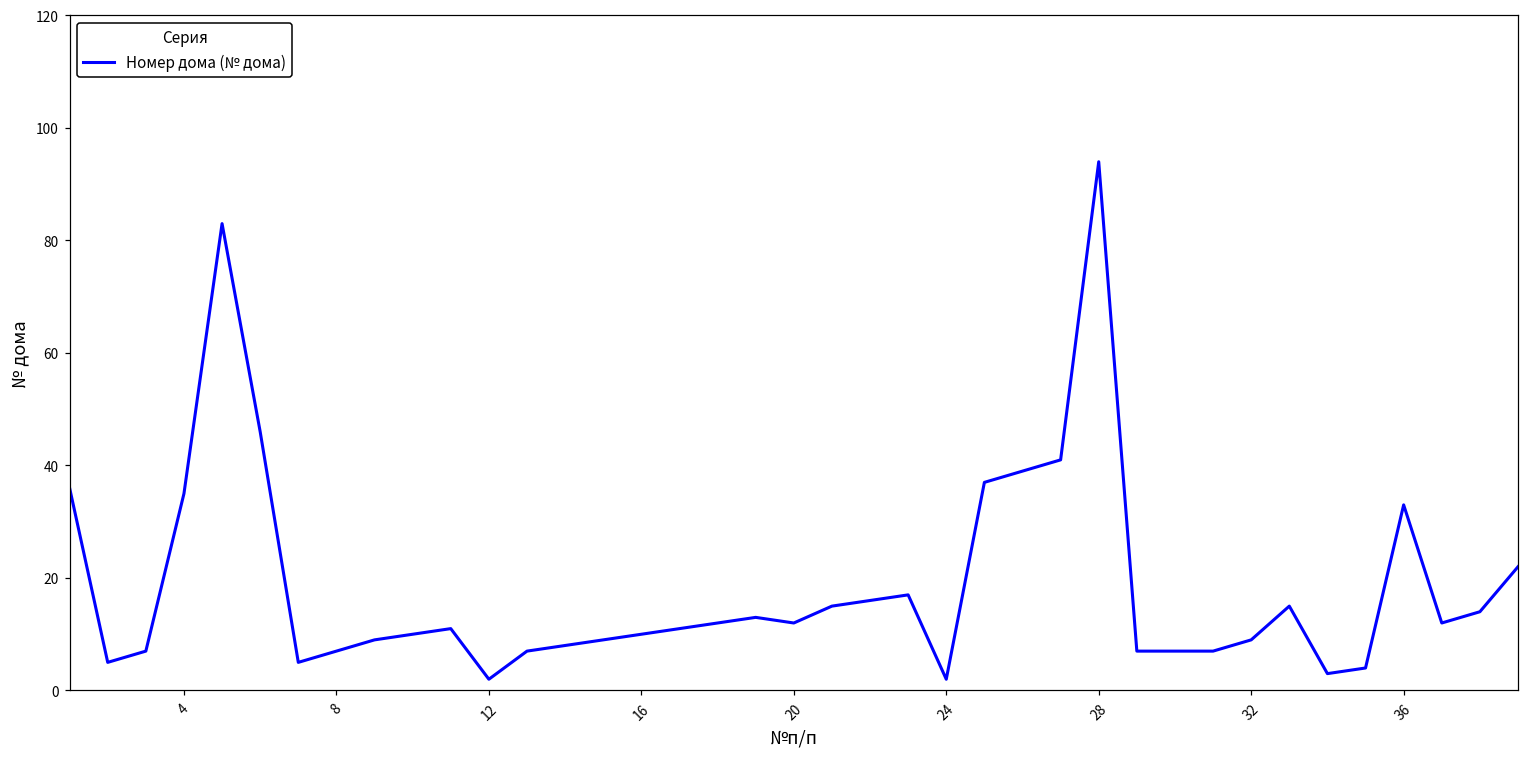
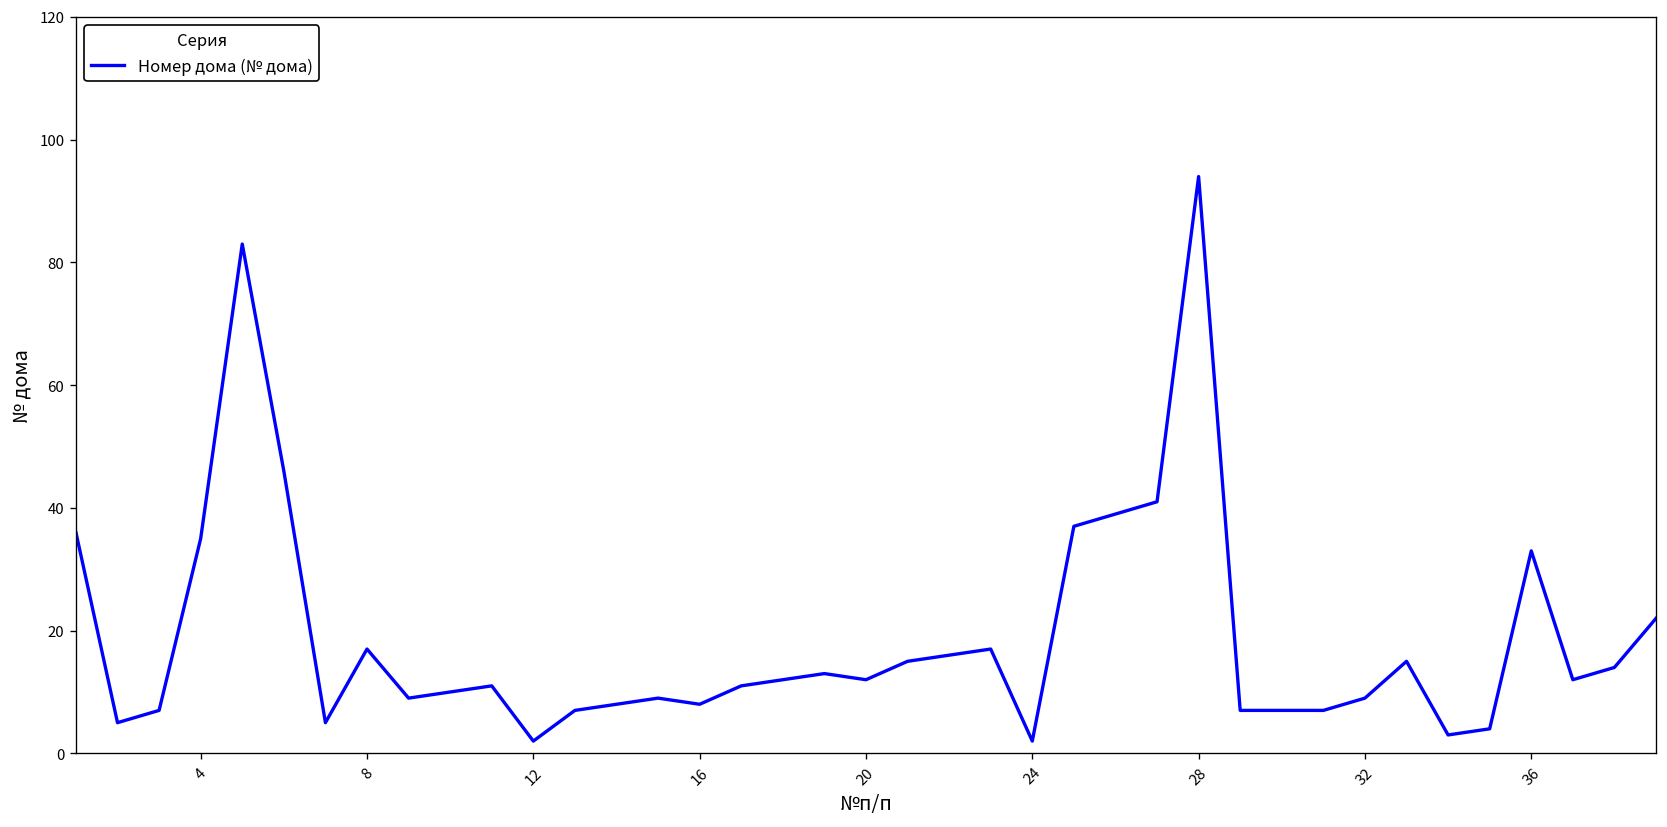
  {
    "4": 35,
-   "8": 7,
+   "8": 17,
    "12": 2,
-   "16": 10,
+   "16": 8,
    "20": 12,
    "24": 2,
    "28": 94,
    "32": 9,
    "36": 33
  }
